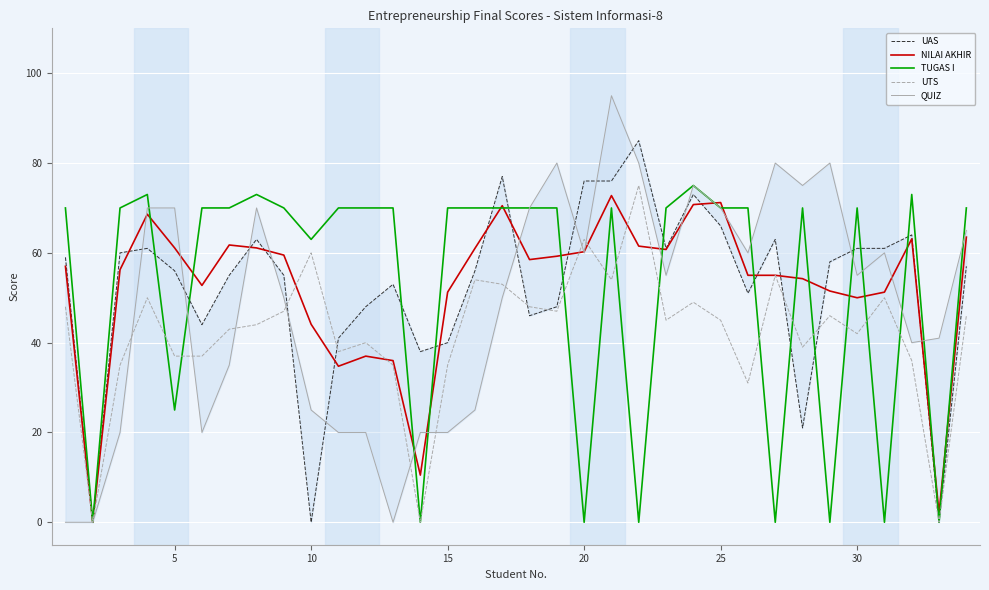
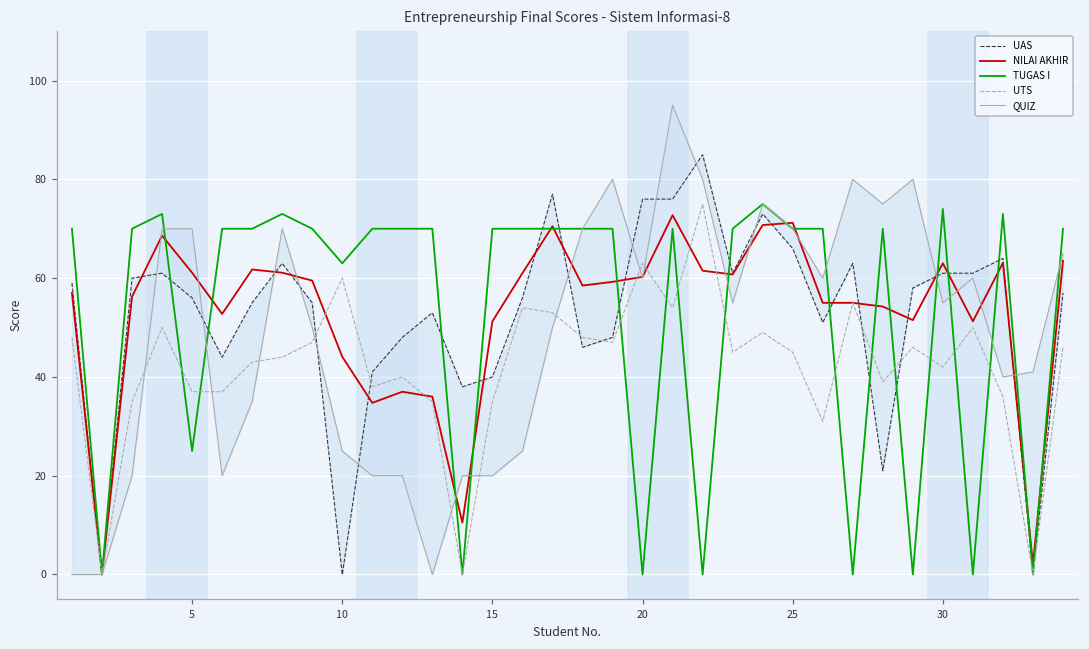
  {
    "UAS": {
      "5": 56,
      "10": 0,
      "25": 66
    },
    "NILAI AKHIR": {
      "5": 61,
      "10": 44,
      "15": 51,
      "25": 71,
-     "30": 50
+     "30": 63
    },
    "TUGAS I": {
      "5": 25,
      "10": 63,
      "15": 70,
      "20": 0,
-     "30": 70
+     "30": 74
    }
  }
